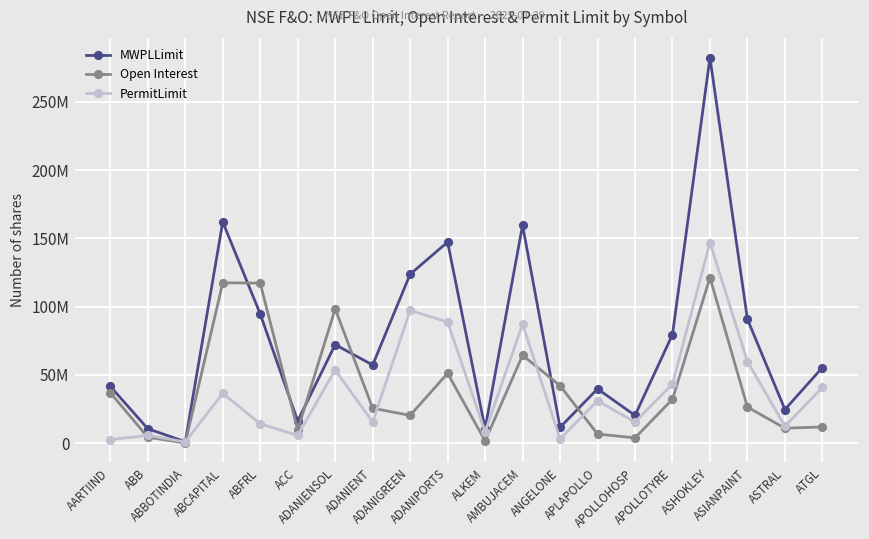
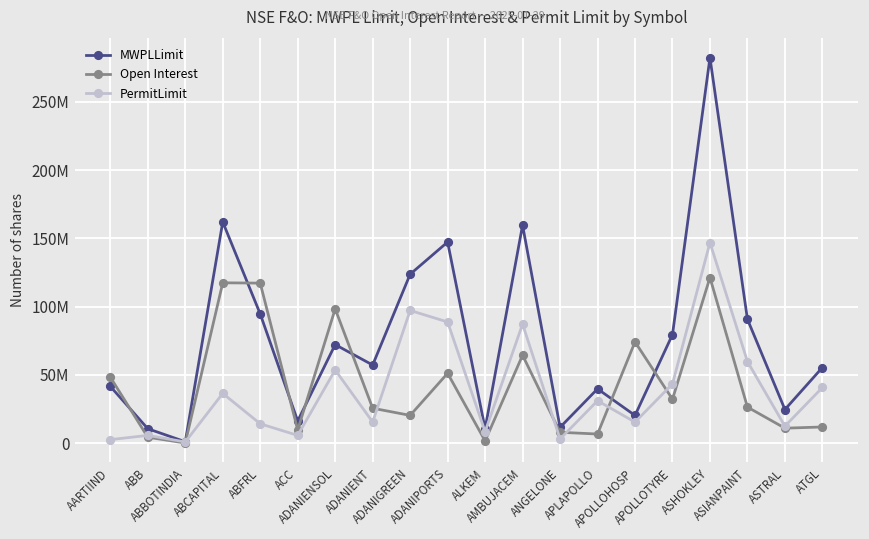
  {
    "MWPLLimit": {
      "AARTIIND": 42000000,
      "ABB": 11000000,
      "ABCAPITAL": 162000000,
      "ABFRL": 95000000,
      "ACC": 16000000,
      "ADANIENSOL": 72000000,
      "ADANIENT": 57000000,
      "ADANIGREEN": 124000000,
      "ADANIPORTS": 147000000,
      "ALKEM": 11000000,
      "AMBUJACEM": 160000000,
      "ANGELONE": 12000000,
      "APLAPOLLO": 40000000,
      "APOLLOHOSP": 20000000,
      "APOLLOTYRE": 80000000,
      "ASHOKLEY": 282000000,
      "ASIANPAINT": 91000000,
      "ASTRAL": 25000000,
      "ATGL": 55000000
    },
    "Open Interest": {
-     "AARTIIND": 37000000,
+     "AARTIIND": 48000000,
      "ABCAPITAL": 117000000,
      "ABFRL": 117000000,
      "ACC": 10000000,
      "ADANIENSOL": 98000000,
      "ADANIENT": 26000000,
      "ADANIGREEN": 20000000,
      "ADANIPORTS": 51000000,
      "ALKEM": 2000000,
      "AMBUJACEM": 64000000,
-     "ANGELONE": 42000000,
+     "ANGELONE": 8000000,
      "APLAPOLLO": 7000000,
-     "APOLLOHOSP": 4000000,
+     "APOLLOHOSP": 74000000,
      "APOLLOTYRE": 32000000,
      "ASHOKLEY": 121000000,
      "ASIANPAINT": 26000000,
      "ATGL": 12000000
    },
    "PermitLimit": {
      "AARTIIND": 3000000,
      "ABCAPITAL": 36000000,
      "ABFRL": 14000000,
      "ACC": 6000000,
      "ADANIENSOL": 54000000,
      "ADANIENT": 15000000,
      "ADANIGREEN": 97000000,
      "ADANIPORTS": 89000000,
      "ALKEM": 8000000,
      "AMBUJACEM": 87000000,
      "ANGELONE": 3000000,
      "APLAPOLLO": 31000000,
      "APOLLOHOSP": 15000000,
      "APOLLOTYRE": 43000000,
      "ASHOKLEY": 147000000,
      "ASIANPAINT": 60000000,
      "ATGL": 41000000
    }
  }
